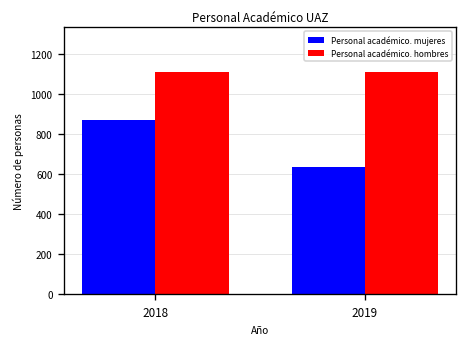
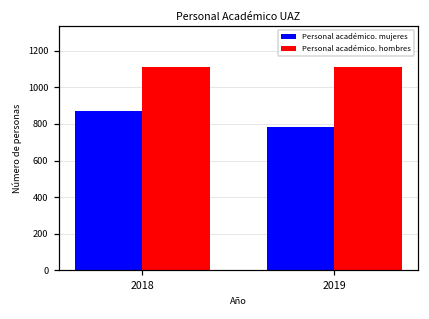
  {
    "Personal académico. mujeres": {
      "2018": 870,
-     "2019": 640
+     "2019": 780
    },
    "Personal académico. hombres": {
      "2018": 1110,
      "2019": 1110
    }
  }
